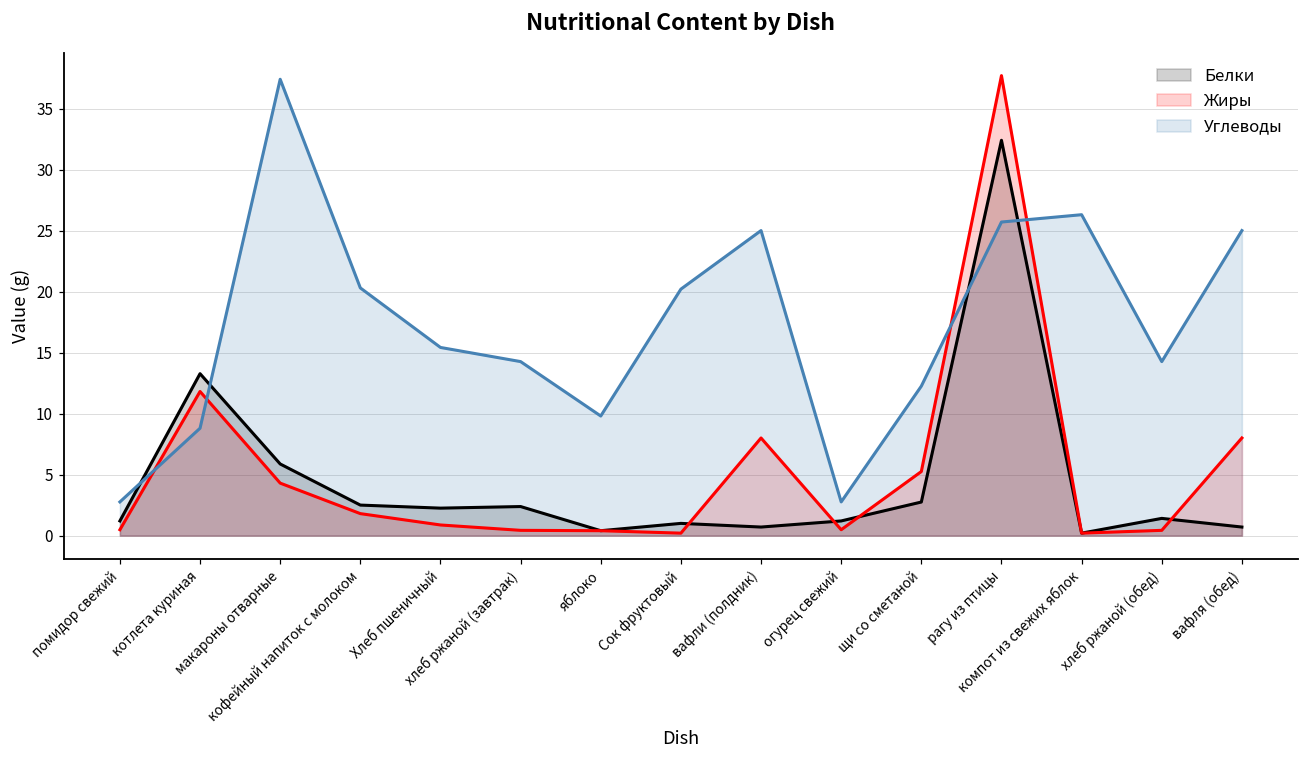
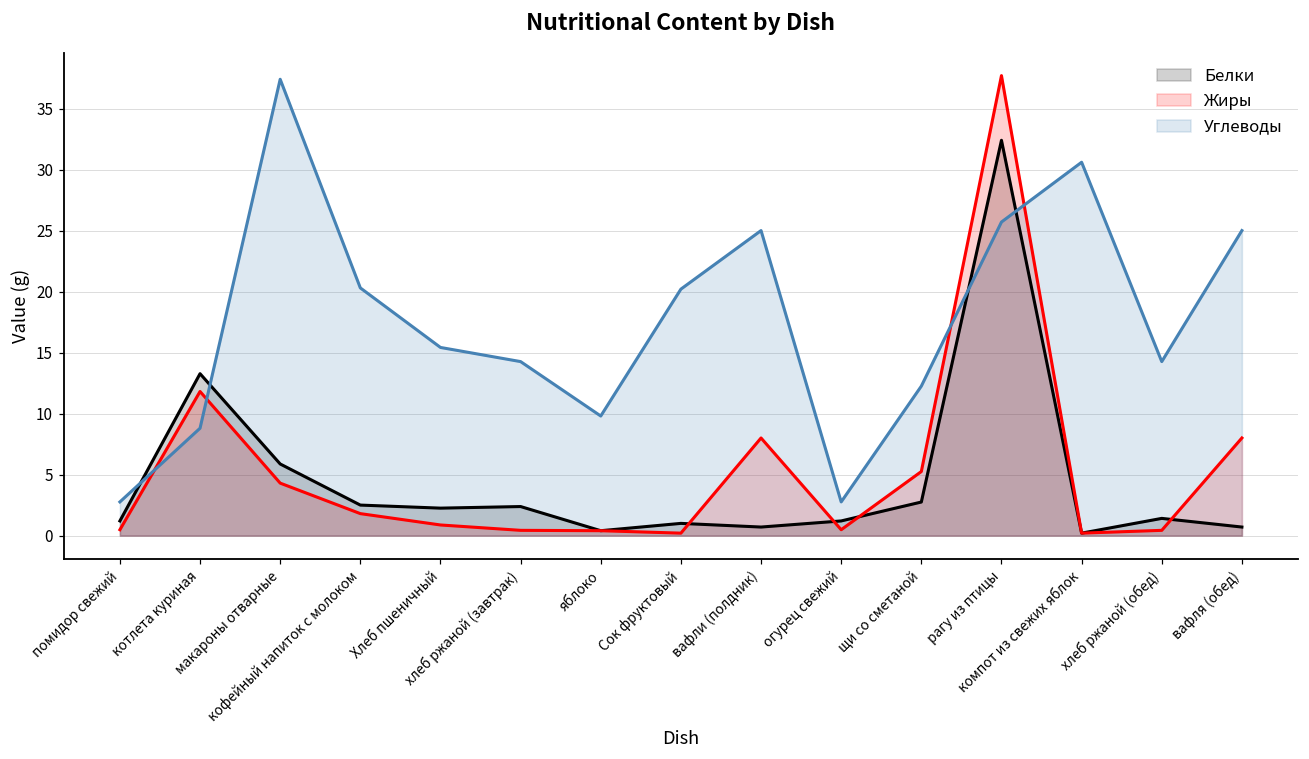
  {
    "Белки": {
      "помидор свежий": 1.2,
      "котлета куриная": 13.3,
      "макароны отварные": 5.9,
      "кофейный напиток с молоком": 2.5,
      "Хлеб пшеничный": 2.3,
      "хлеб ржаной (завтрак)": 2.4,
      "Сок фруктовый": 1.0,
      "вафли (полдник)": 0.7,
      "огурец свежий": 1.2,
      "щи со сметаной": 2.8,
      "рагу из птицы": 32.4,
      "хлеб ржаной (обед)": 1.4,
      "вафля (обед)": 0.7
    },
    "Жиры": {
      "помидор свежий": 0.5,
      "котлета куриная": 11.8,
      "макароны отварные": 4.3,
      "кофейный напиток с молоком": 1.8,
      "Хлеб пшеничный": 0.9,
      "хлеб ржаной (завтрак)": 0.4,
      "Сок фруктовый": 0.2,
      "вафли (полдник)": 8.0,
      "огурец свежий": 0.5,
      "щи со сметаной": 5.3,
      "рагу из птицы": 37.7,
      "хлеб ржаной (обед)": 0.4,
      "вафля (обед)": 8.0
    },
    "Углеводы": {
      "помидор свежий": 2.8,
      "котлета куриная": 8.8,
      "макароны отварные": 37.4,
      "кофейный напиток с молоком": 20.3,
      "Хлеб пшеничный": 15.4,
      "хлеб ржаной (завтрак)": 14.3,
      "яблоко": 9.8,
      "Сок фруктовый": 20.2,
      "вафли (полдник)": 25.0,
      "огурец свежий": 2.8,
      "щи со сметаной": 12.3,
      "рагу из птицы": 25.7,
-     "компот из свежих яблок": 26.3,
+     "компот из свежих яблок": 30.6,
      "хлеб ржаной (обед)": 14.3,
      "вафля (обед)": 25.0
    }
  }
